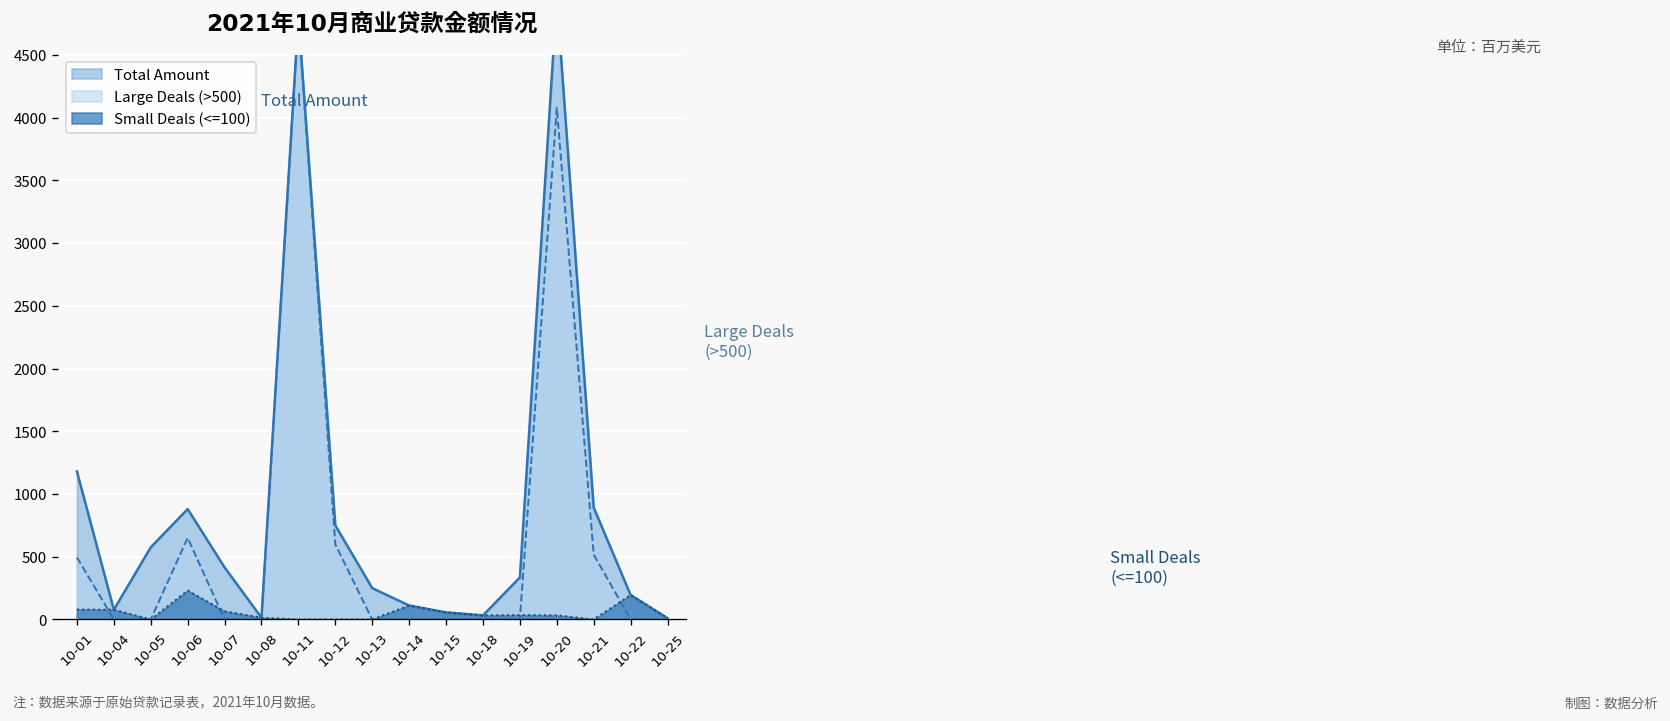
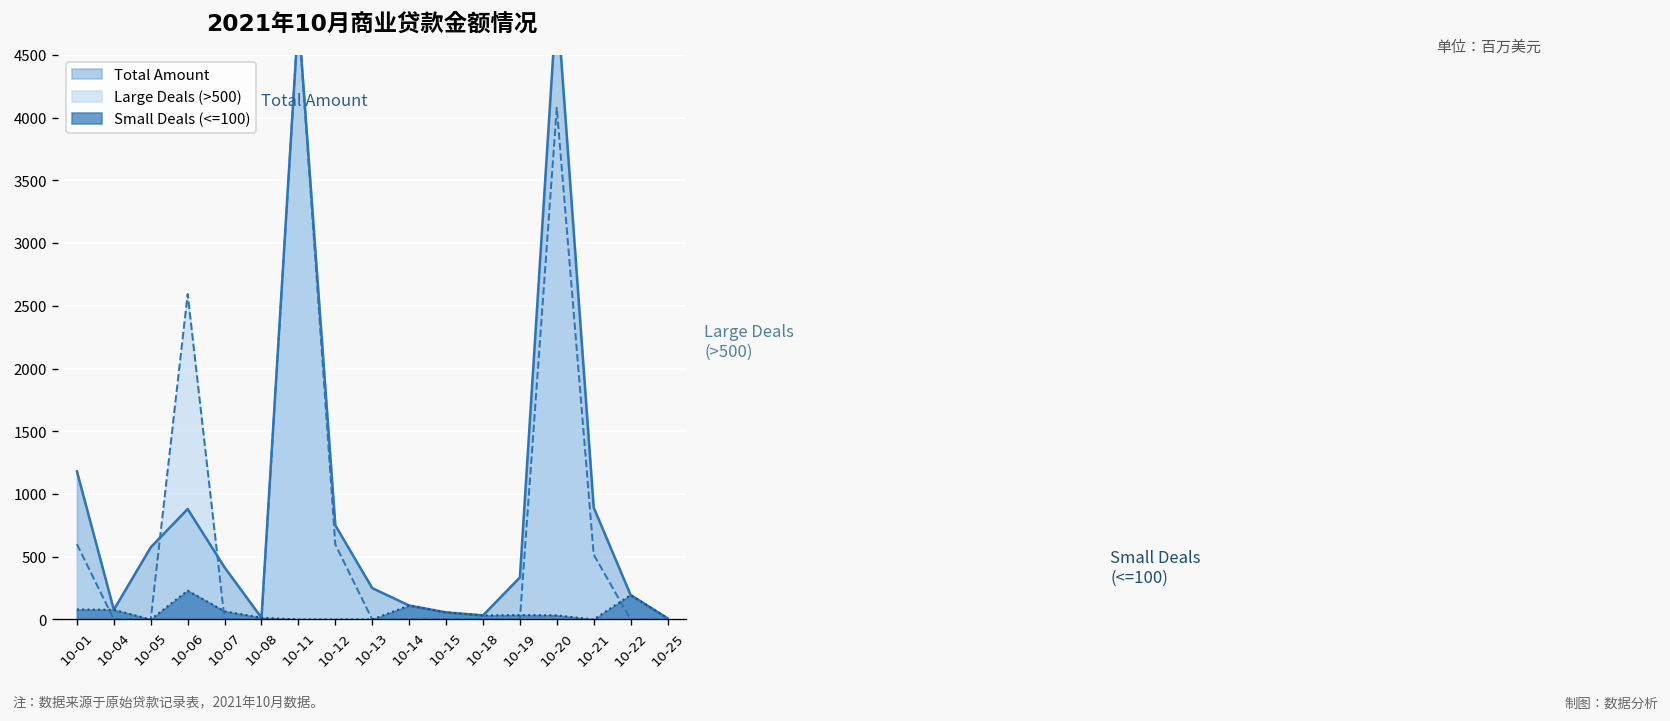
  {
    "Total Amount": {
      "10-01": 1180,
      "10-05": 580,
      "10-06": 880,
      "10-07": 420,
      "10-12": 750,
      "10-13": 250,
      "10-19": 340,
      "10-21": 890
    },
    "Large Deals (>500)": {
-     "10-01": 500,
+     "10-01": 600,
      "10-04": 0,
-     "10-06": 650,
+     "10-06": 2590,
      "10-07": 0,
      "10-12": 600,
      "10-14": 0,
      "10-15": 0,
      "10-18": 0,
      "10-19": 0,
      "10-20": 4080,
      "10-21": 520,
      "10-22": 0
    },
    "Small Deals (<=100)": {
      "10-01": 80,
      "10-06": 230,
      "10-07": 70,
      "10-11": 0,
      "10-12": 0,
      "10-19": 40,
      "10-20": 30,
      "10-21": 0
    }
  }
